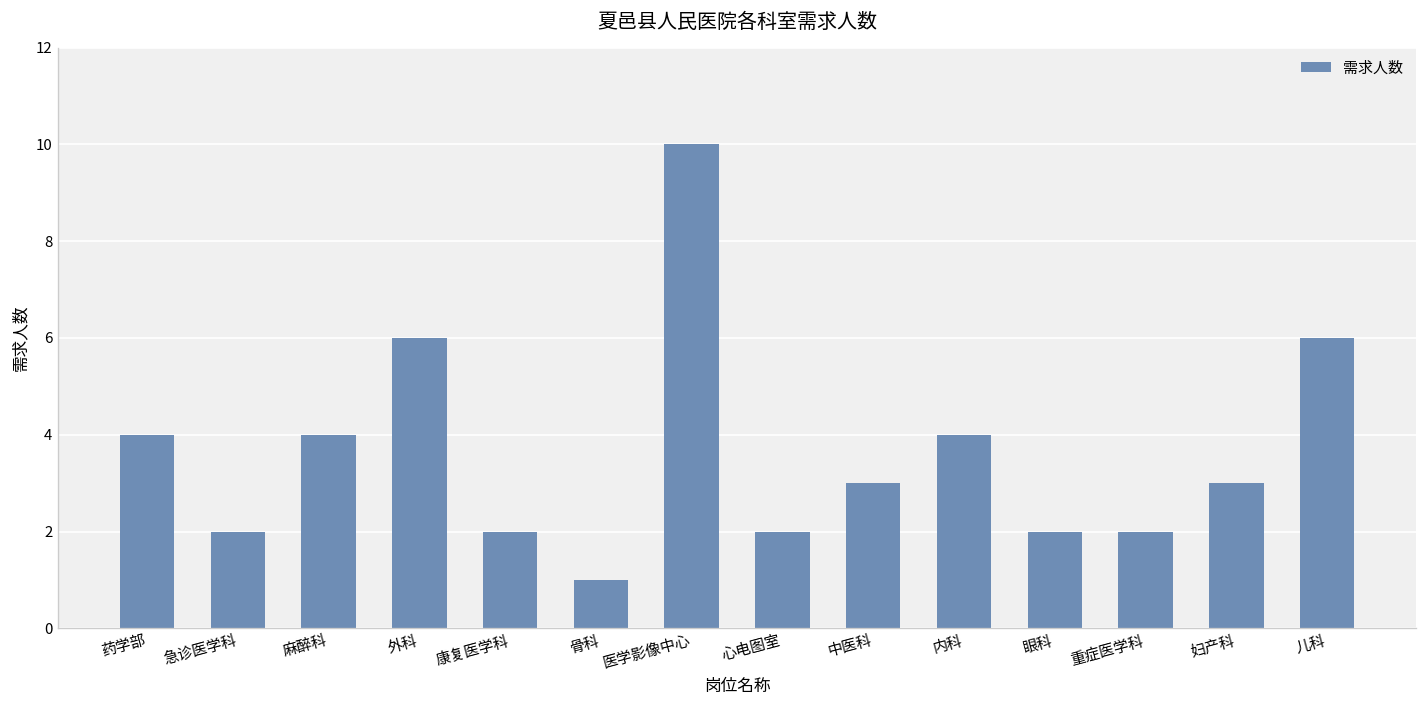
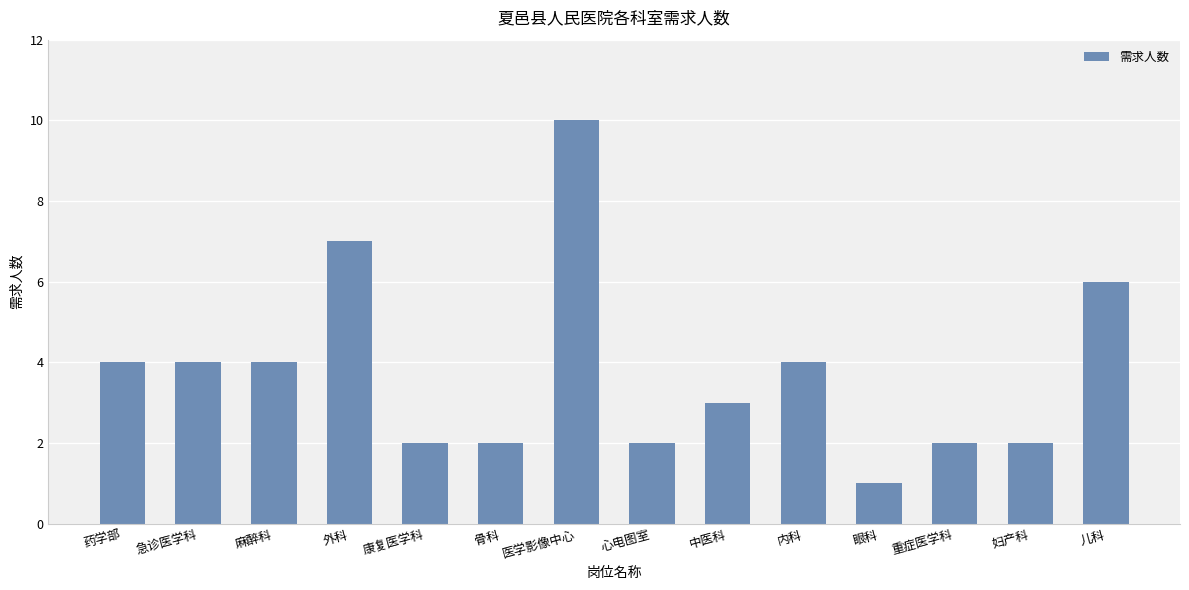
  {
    "药学部": 4,
-   "急诊医学科": 2,
+   "急诊医学科": 4,
    "麻醉科": 4,
-   "外科": 6,
+   "外科": 7,
    "康复医学科": 2,
-   "骨科": 1,
+   "骨科": 2,
    "医学影像中心": 10,
    "心电图室": 2,
    "中医科": 3,
    "内科": 4,
-   "眼科": 2,
+   "眼科": 1,
    "重症医学科": 2,
-   "妇产科": 3,
+   "妇产科": 2,
    "儿科": 6
  }
